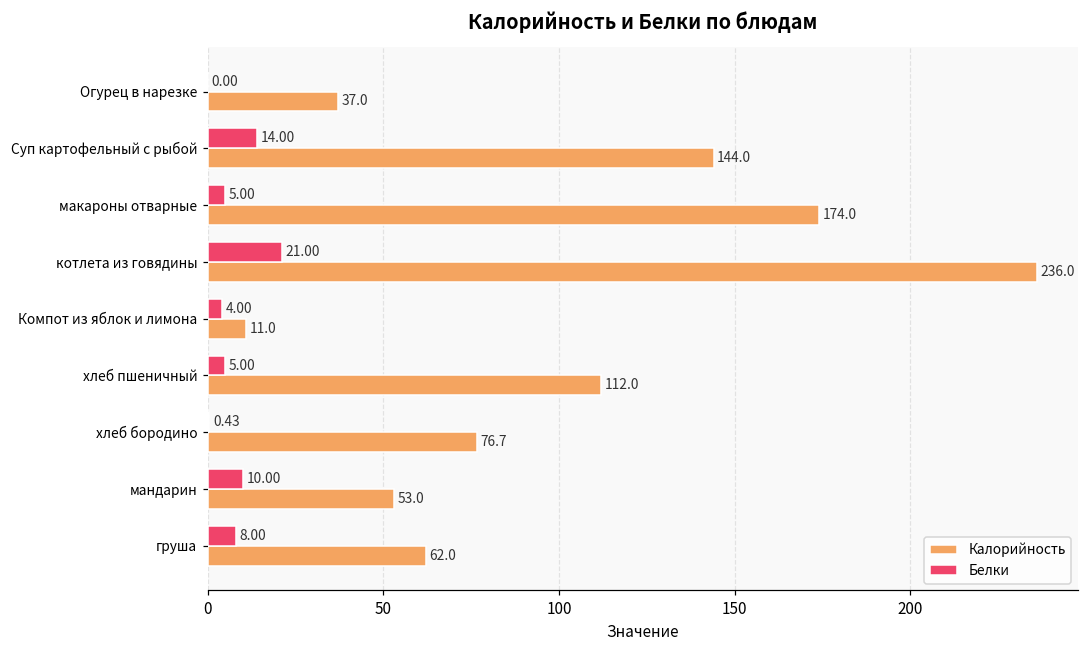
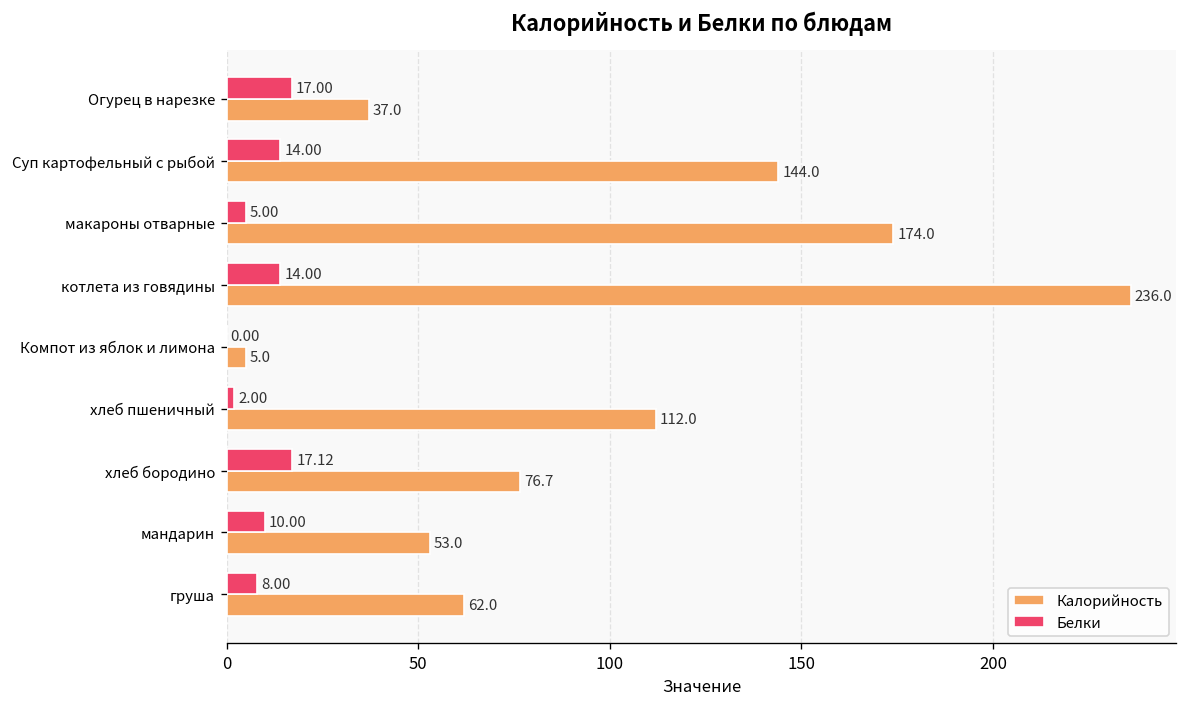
  {
    "Калорийность": {
      "Огурец в нарезке": 37.0,
      "Суп картофельный с рыбой": 144.0,
      "макароны отварные": 174.0,
      "котлета из говядины": 236.0,
-     "Компот из яблок и лимона": 11.0,
+     "Компот из яблок и лимона": 5.0,
      "хлеб пшеничный": 112.0,
      "хлеб бородино": 76.7,
      "мандарин": 53.0,
      "груша": 62.0
    },
    "Белки": {
-     "Огурец в нарезке": 0.00,
+     "Огурец в нарезке": 17.00,
      "Суп картофельный с рыбой": 14.00,
      "макароны отварные": 5.00,
-     "котлета из говядины": 21.00,
-     "Компот из яблок и лимона": 4.00,
-     "хлеб пшеничный": 5.00,
-     "хлеб бородино": 0.43,
+     "котлета из говядины": 14.00,
+     "Компот из яблок и лимона": 0.00,
+     "хлеб пшеничный": 2.00,
+     "хлеб бородино": 17.12,
      "мандарин": 10.00,
      "груша": 8.00
    }
  }
